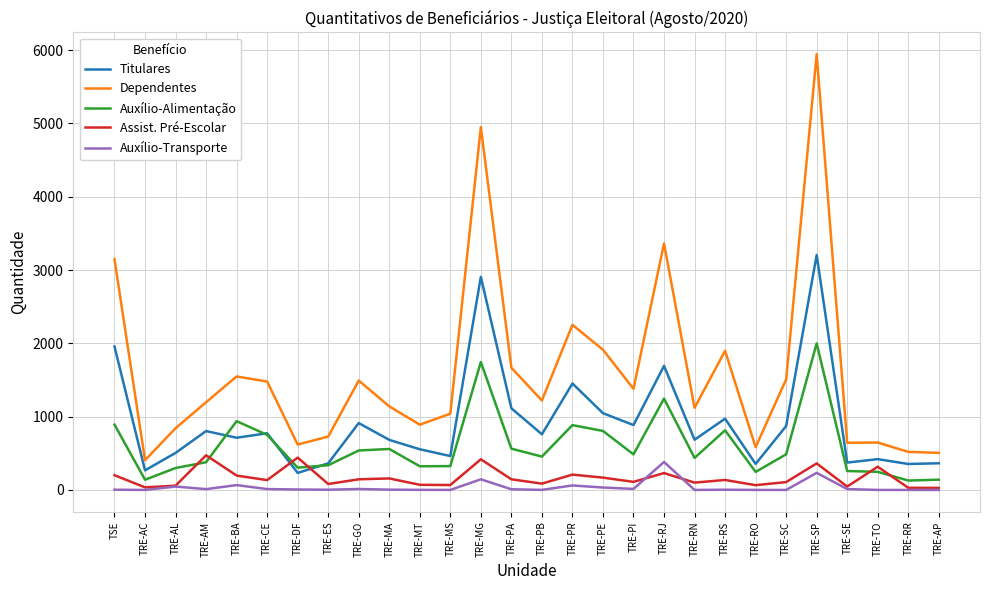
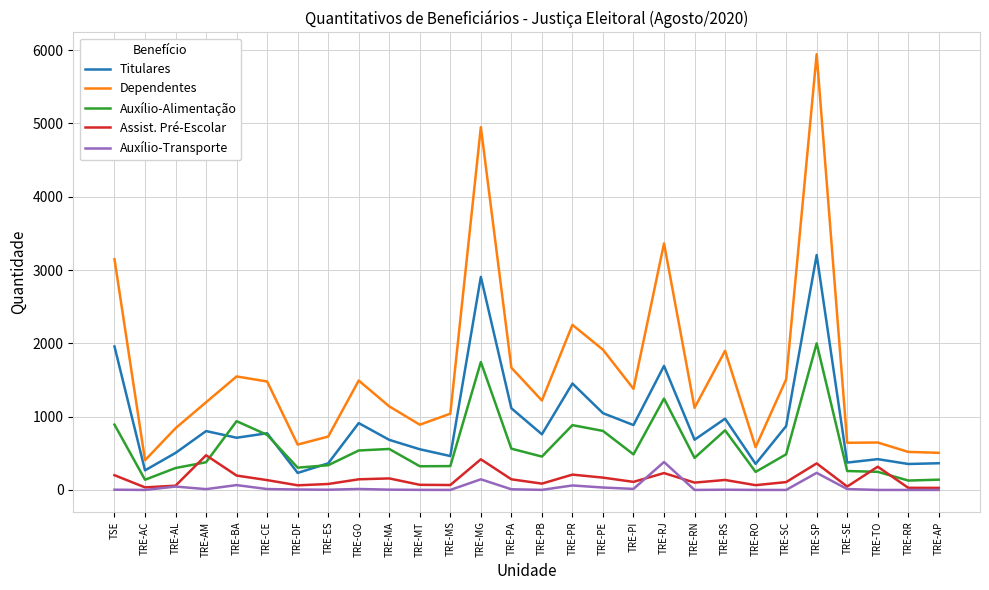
  {
    "Titulares": {
      "TSE": 2000,
      "TRE-AC": 300,
      "TRE-AL": 500,
      "TRE-AM": 800,
      "TRE-BA": 700,
      "TRE-DF": 200,
      "TRE-GO": 900,
      "TRE-MA": 700,
      "TRE-MT": 600,
      "TRE-MS": 500,
      "TRE-MG": 2900,
      "TRE-PA": 1100,
      "TRE-PB": 800,
      "TRE-PR": 1500,
      "TRE-PE": 1000,
      "TRE-PI": 900,
      "TRE-RJ": 1700,
      "TRE-RN": 700,
      "TRE-RS": 1000,
      "TRE-RO": 400,
      "TRE-SC": 900,
      "TRE-SP": 3200,
      "TRE-SE": 400,
      "TRE-TO": 400,
      "TRE-RR": 400,
      "TRE-AP": 400
    },
    "Dependentes": {
      "TSE": 3100,
      "TRE-AC": 400,
      "TRE-AL": 800,
      "TRE-AM": 1200,
      "TRE-BA": 1500,
      "TRE-CE": 1500,
      "TRE-DF": 600,
      "TRE-ES": 700,
      "TRE-GO": 1500,
      "TRE-MA": 1100,
      "TRE-MT": 900,
      "TRE-MS": 1000,
      "TRE-MG": 4900,
      "TRE-PA": 1700,
      "TRE-PB": 1200,
      "TRE-PR": 2300,
      "TRE-PE": 1900,
      "TRE-PI": 1400,
      "TRE-RJ": 3400,
      "TRE-RN": 1100,
      "TRE-RS": 1900,
      "TRE-RO": 600,
      "TRE-SC": 1500,
      "TRE-SP": 5900,
      "TRE-SE": 600,
      "TRE-TO": 600,
      "TRE-RR": 500,
      "TRE-AP": 500
    },
    "Auxílio-Alimentação": {
      "TSE": 900,
      "TRE-AC": 100,
      "TRE-AL": 300,
      "TRE-AM": 400,
      "TRE-BA": 900,
      "TRE-DF": 300,
      "TRE-GO": 500,
      "TRE-MA": 600,
      "TRE-MT": 300,
      "TRE-MS": 300,
      "TRE-MG": 1700,
      "TRE-PA": 600,
      "TRE-PB": 500,
      "TRE-PR": 900,
      "TRE-PE": 800,
      "TRE-PI": 500,
      "TRE-RJ": 1200,
      "TRE-RN": 400,
      "TRE-RS": 800,
      "TRE-RO": 200,
      "TRE-SC": 500,
      "TRE-SP": 2000,
      "TRE-SE": 300,
      "TRE-TO": 200,
      "TRE-RR": 100,
      "TRE-AP": 100
    },
    "Assist. Pré-Escolar": {
      "TSE": 200,
      "TRE-AM": 500,
      "TRE-BA": 200,
      "TRE-CE": 100,
-     "TRE-DF": 400,
+     "TRE-DF": 100,
      "TRE-ES": 100,
      "TRE-GO": 100,
      "TRE-MA": 200,
      "TRE-MT": 100,
      "TRE-MS": 100,
      "TRE-MG": 400,
      "TRE-PA": 100,
      "TRE-PB": 100,
      "TRE-PR": 200,
      "TRE-PE": 200,
      "TRE-PI": 100,
      "TRE-RJ": 200,
      "TRE-RN": 100,
      "TRE-RS": 100,
      "TRE-RO": 100,
      "TRE-SC": 100,
      "TRE-SP": 400,
      "TRE-TO": 300
    },
    "Auxílio-Transporte": {
      "TSE": 0,
      "TRE-AM": 0,
      "TRE-BA": 100,
      "TRE-CE": 0,
      "TRE-DF": 0,
      "TRE-ES": 0,
      "TRE-GO": 0,
      "TRE-MA": 0,
      "TRE-MT": 0,
      "TRE-MS": 0,
      "TRE-MG": 100,
      "TRE-PA": 0,
      "TRE-PB": 0,
      "TRE-PR": 100,
      "TRE-PE": 0,
      "TRE-PI": 0,
      "TRE-RJ": 400,
      "TRE-RN": 0,
      "TRE-RS": 0,
      "TRE-RO": 0,
      "TRE-SC": 0,
      "TRE-SP": 200,
      "TRE-TO": 0
    }
  }
